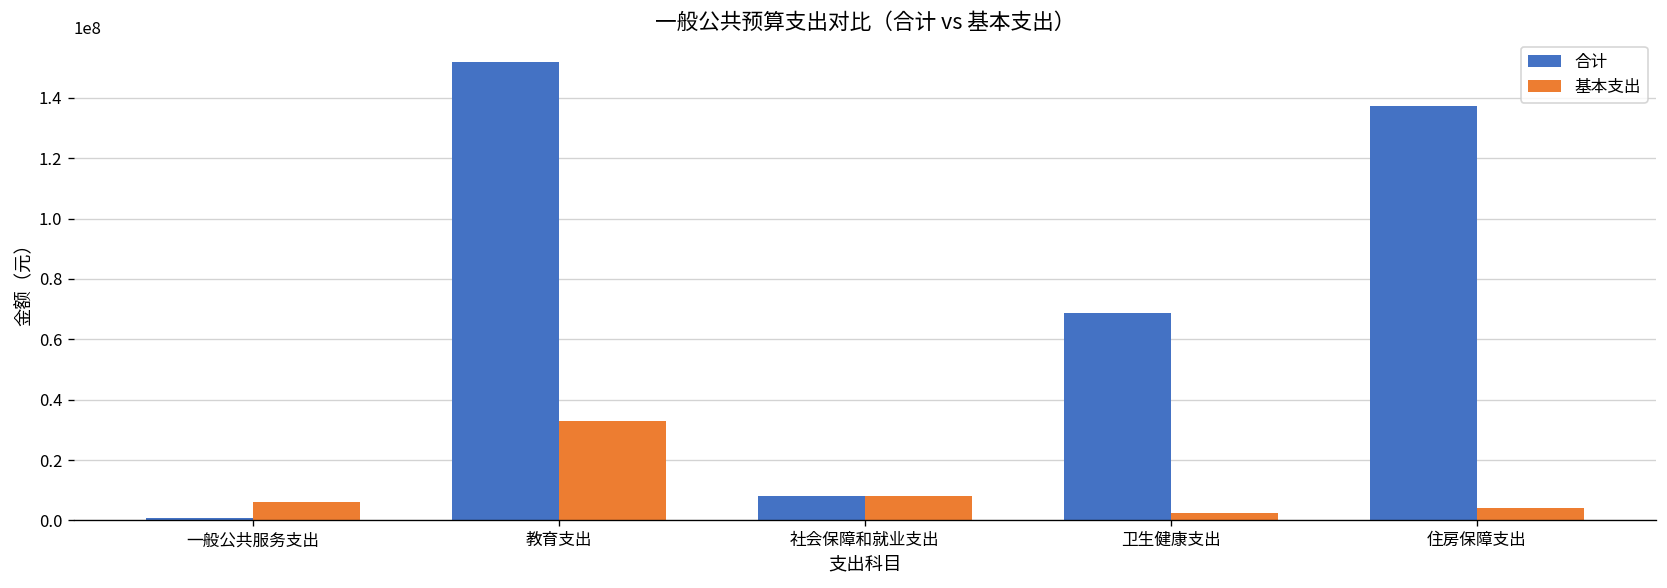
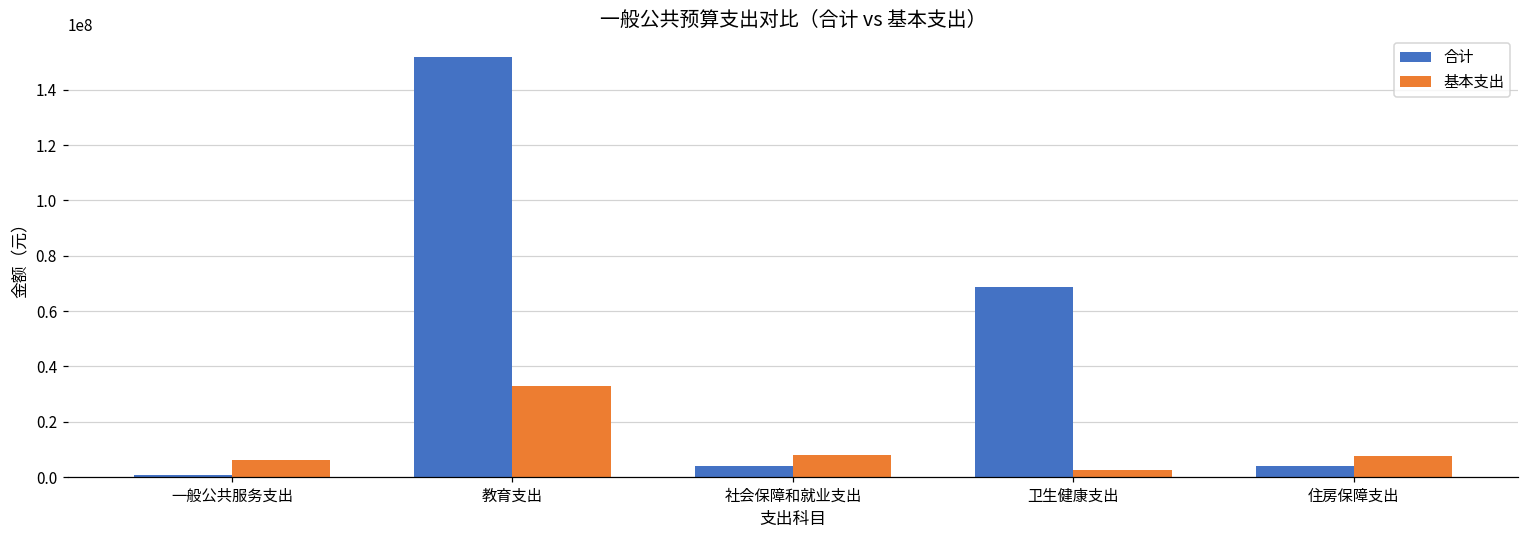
  {
    "合计": {
      "教育支出": 152000000,
-     "社会保障和就业支出": 8000000,
+     "社会保障和就业支出": 4000000,
      "卫生健康支出": 69000000,
-     "住房保障支出": 137000000
+     "住房保障支出": 4000000
    },
    "基本支出": {
      "一般公共服务支出": 6000000,
      "教育支出": 33000000,
      "社会保障和就业支出": 8000000,
      "卫生健康支出": 2000000,
-     "住房保障支出": 4000000
+     "住房保障支出": 8000000
    }
  }
